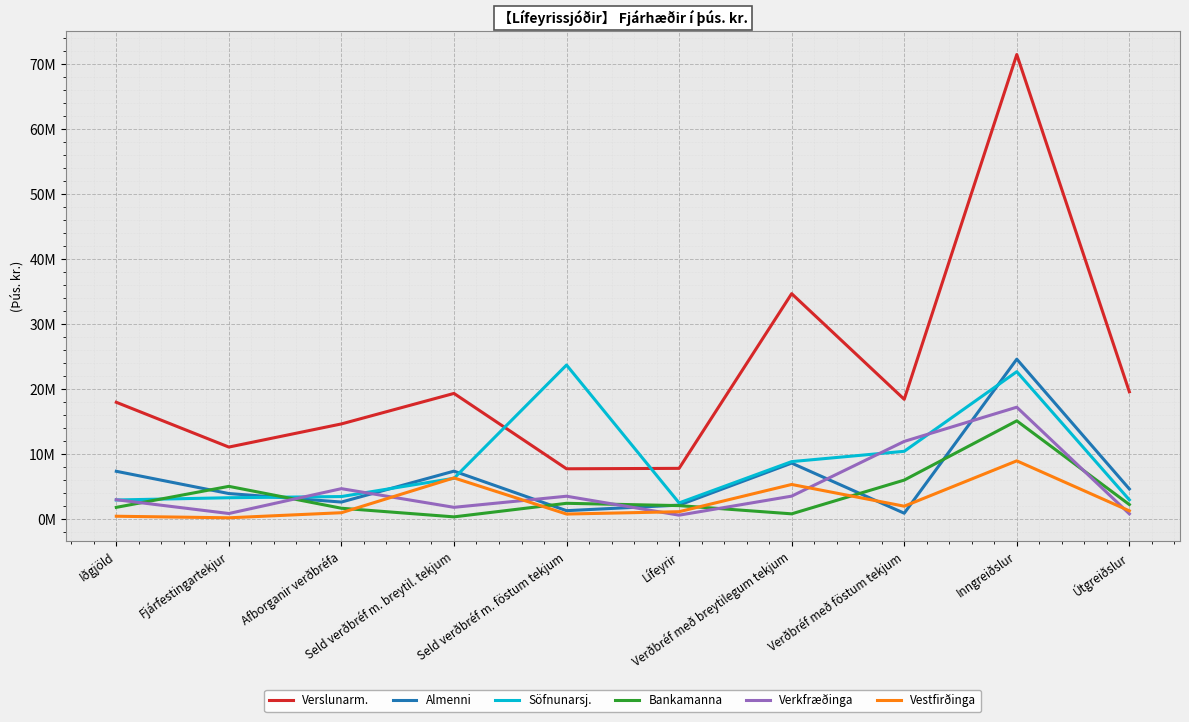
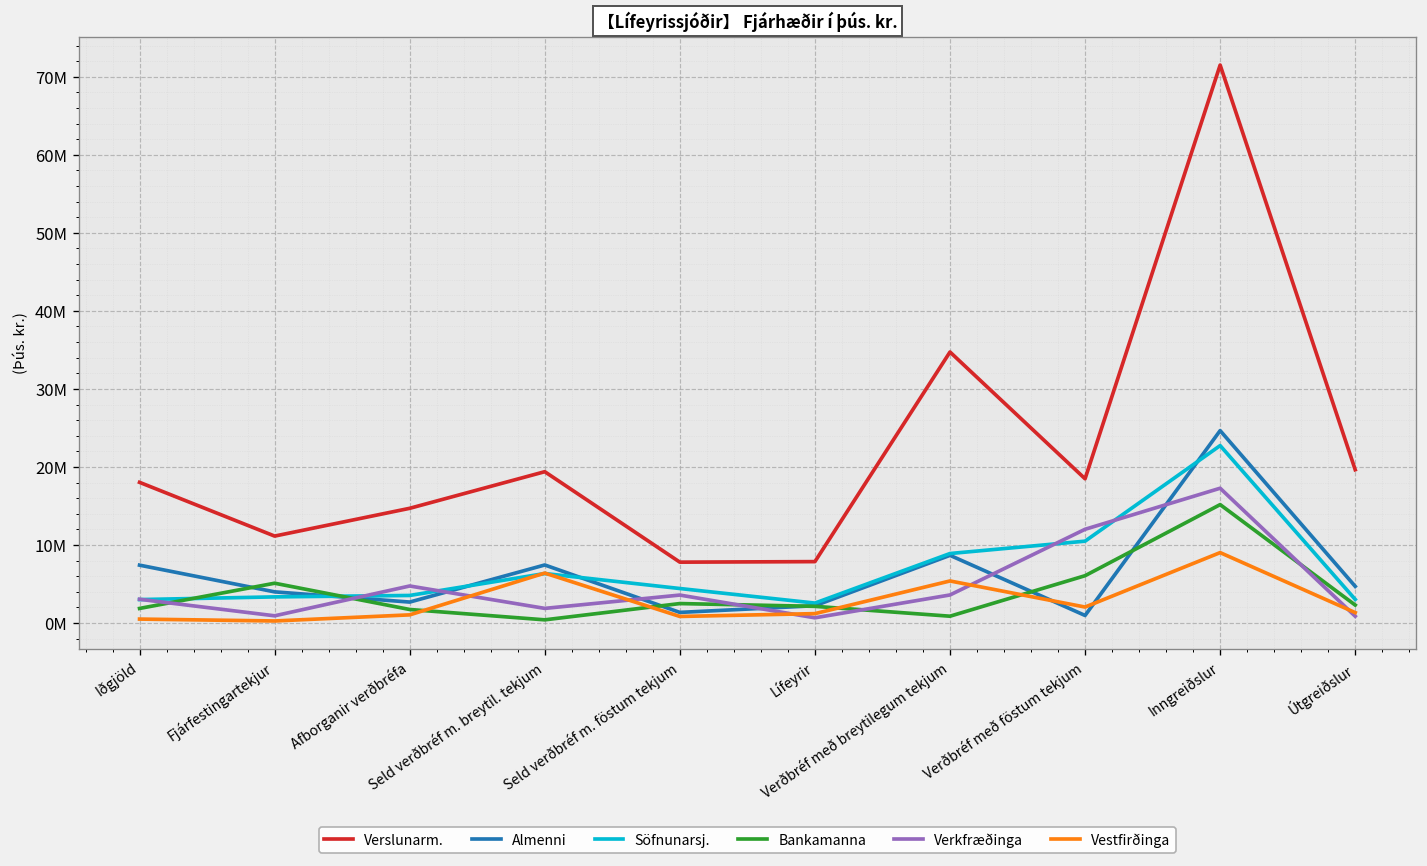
  {
    "Verslunarm.": {
      "Iðgjöld": 18000000,
      "Fjárfestingartekjur": 11000000,
      "Afborganir verðbréfa": 15000000,
      "Seld verðbréf m. breytil. tekjum": 19000000,
      "Seld verðbréf m. föstum tekjum": 8000000,
      "Lífeyrir": 8000000,
      "Verðbréf með breytilegum tekjum": 35000000,
      "Verðbréf með föstum tekjum": 18000000,
      "Inngreiðslur": 72000000,
      "Útgreiðslur": 20000000
    },
    "Almenni": {
      "Iðgjöld": 7000000,
      "Fjárfestingartekjur": 4000000,
      "Afborganir verðbréfa": 3000000,
      "Seld verðbréf m. breytil. tekjum": 7000000,
      "Seld verðbréf m. föstum tekjum": 1000000,
      "Verðbréf með föstum tekjum": 1000000,
      "Inngreiðslur": 25000000,
      "Útgreiðslur": 5000000
    },
    "Söfnunarsj.": {
      "Fjárfestingartekjur": 3000000,
      "Afborganir verðbréfa": 4000000,
-     "Seld verðbréf m. föstum tekjum": 24000000,
+     "Seld verðbréf m. föstum tekjum": 4000000,
      "Verðbréf með föstum tekjum": 10000000,
      "Inngreiðslur": 23000000,
      "Útgreiðslur": 3000000
    },
    "Bankamanna": {
      "Iðgjöld": 2000000,
      "Fjárfestingartekjur": 5000000,
      "Afborganir verðbréfa": 2000000,
      "Seld verðbréf m. breytil. tekjum": 0,
      "Seld verðbréf m. föstum tekjum": 2000000,
      "Verðbréf með breytilegum tekjum": 1000000,
      "Verðbréf með föstum tekjum": 6000000,
      "Inngreiðslur": 15000000,
      "Útgreiðslur": 2000000
    },
    "Verkfræðinga": {
      "Fjárfestingartekjur": 1000000,
      "Afborganir verðbréfa": 5000000,
      "Seld verðbréf m. breytil. tekjum": 2000000,
      "Seld verðbréf m. föstum tekjum": 4000000,
      "Lífeyrir": 1000000,
      "Verðbréf með breytilegum tekjum": 4000000,
      "Verðbréf með föstum tekjum": 12000000,
      "Inngreiðslur": 17000000,
      "Útgreiðslur": 1000000
    },
    "Vestfirðinga": {
      "Iðgjöld": 0,
      "Fjárfestingartekjur": 0,
      "Afborganir verðbréfa": 1000000,
      "Seld verðbréf m. föstum tekjum": 1000000,
      "Lífeyrir": 1000000,
      "Verðbréf með breytilegum tekjum": 5000000,
      "Verðbréf með föstum tekjum": 2000000,
      "Inngreiðslur": 9000000,
      "Útgreiðslur": 1000000
    }
  }
